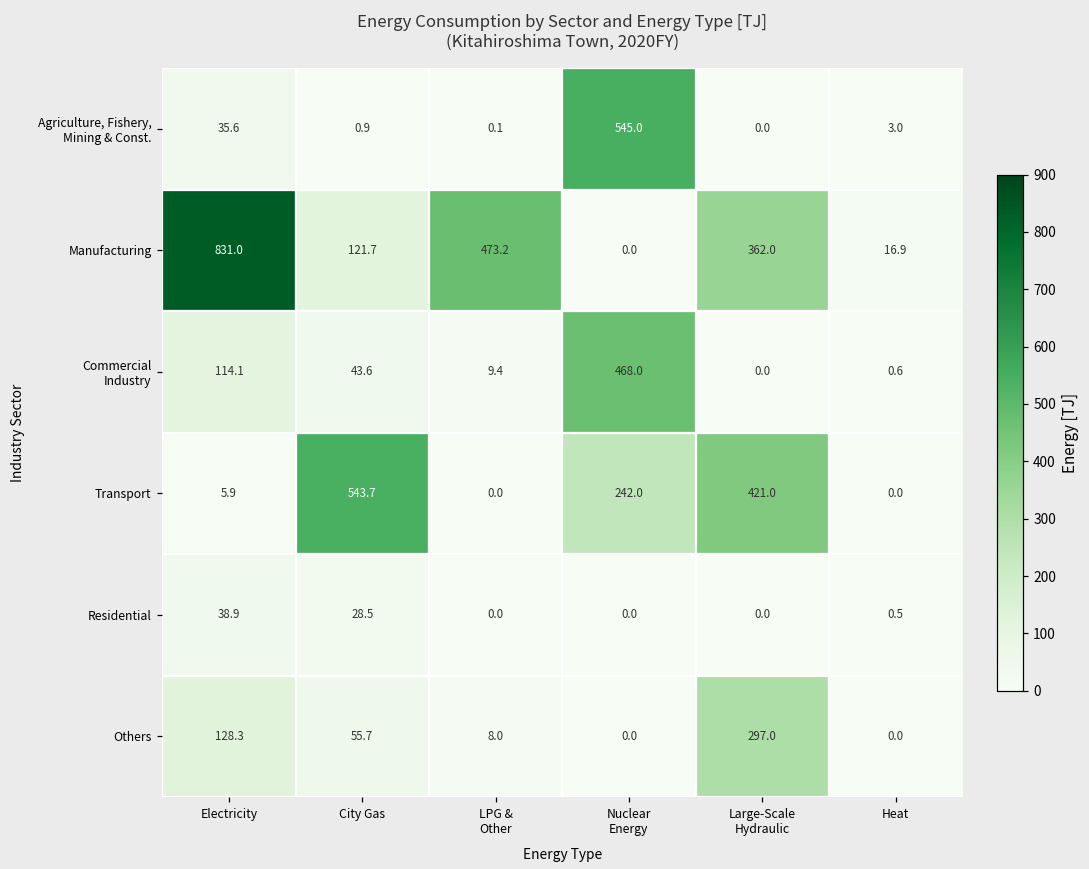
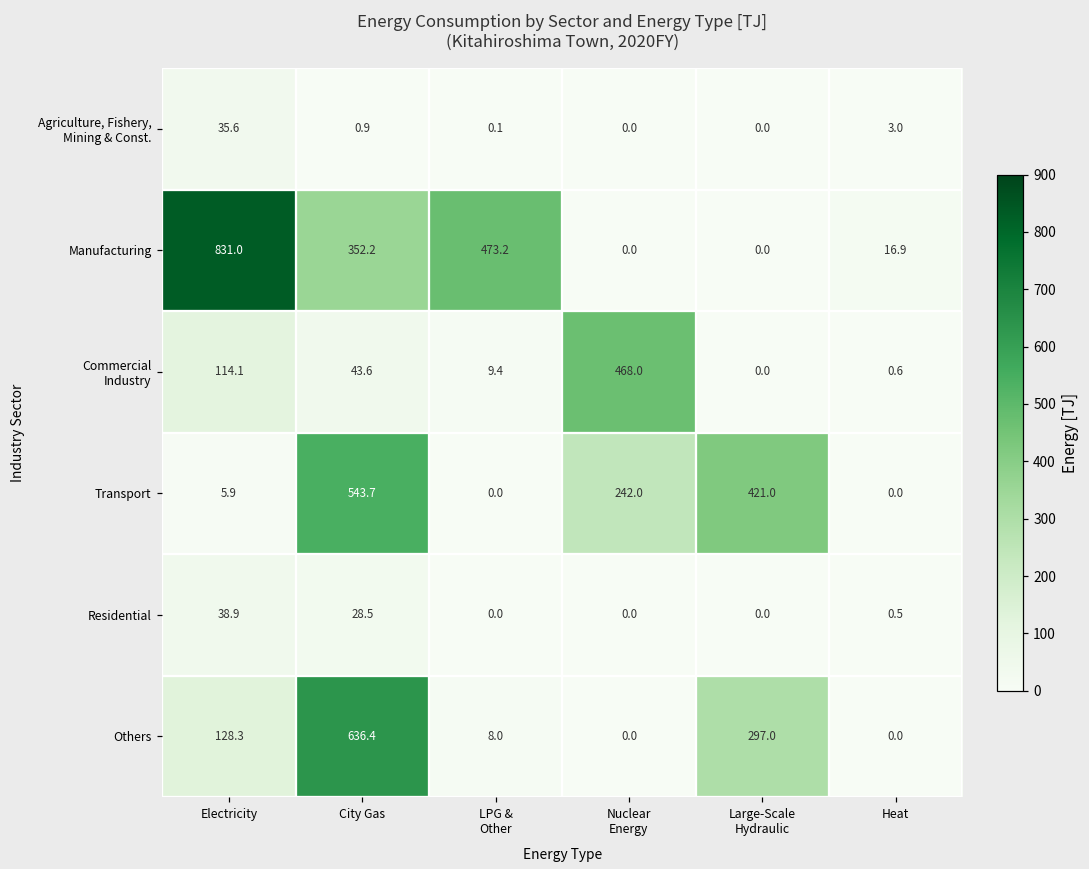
  {
    "Agriculture, Fishery, Mining & Const.": {
      "Electricity": 35.6,
      "City Gas": 0.9,
      "LPG & Other": 0.1,
-     "Nuclear Energy": 545.0,
+     "Nuclear Energy": 0.0,
      "Large-Scale Hydraulic": 0.0,
      "Heat": 3.0
    },
    "Manufacturing": {
      "Electricity": 831.0,
-     "City Gas": 121.7,
+     "City Gas": 352.2,
      "LPG & Other": 473.2,
      "Nuclear Energy": 0.0,
-     "Large-Scale Hydraulic": 362.0,
+     "Large-Scale Hydraulic": 0.0,
      "Heat": 16.9
    },
    "Commercial Industry": {
      "Electricity": 114.1,
      "City Gas": 43.6,
      "LPG & Other": 9.4,
      "Nuclear Energy": 468.0,
      "Large-Scale Hydraulic": 0.0,
      "Heat": 0.6
    },
    "Transport": {
      "Electricity": 5.9,
      "City Gas": 543.7,
      "LPG & Other": 0.0,
      "Nuclear Energy": 242.0,
      "Large-Scale Hydraulic": 421.0,
      "Heat": 0.0
    },
    "Residential": {
      "Electricity": 38.9,
      "City Gas": 28.5,
      "LPG & Other": 0.0,
      "Nuclear Energy": 0.0,
      "Large-Scale Hydraulic": 0.0,
      "Heat": 0.5
    },
    "Others": {
      "Electricity": 128.3,
-     "City Gas": 55.7,
+     "City Gas": 636.4,
      "LPG & Other": 8.0,
      "Nuclear Energy": 0.0,
      "Large-Scale Hydraulic": 297.0,
      "Heat": 0.0
    }
  }
